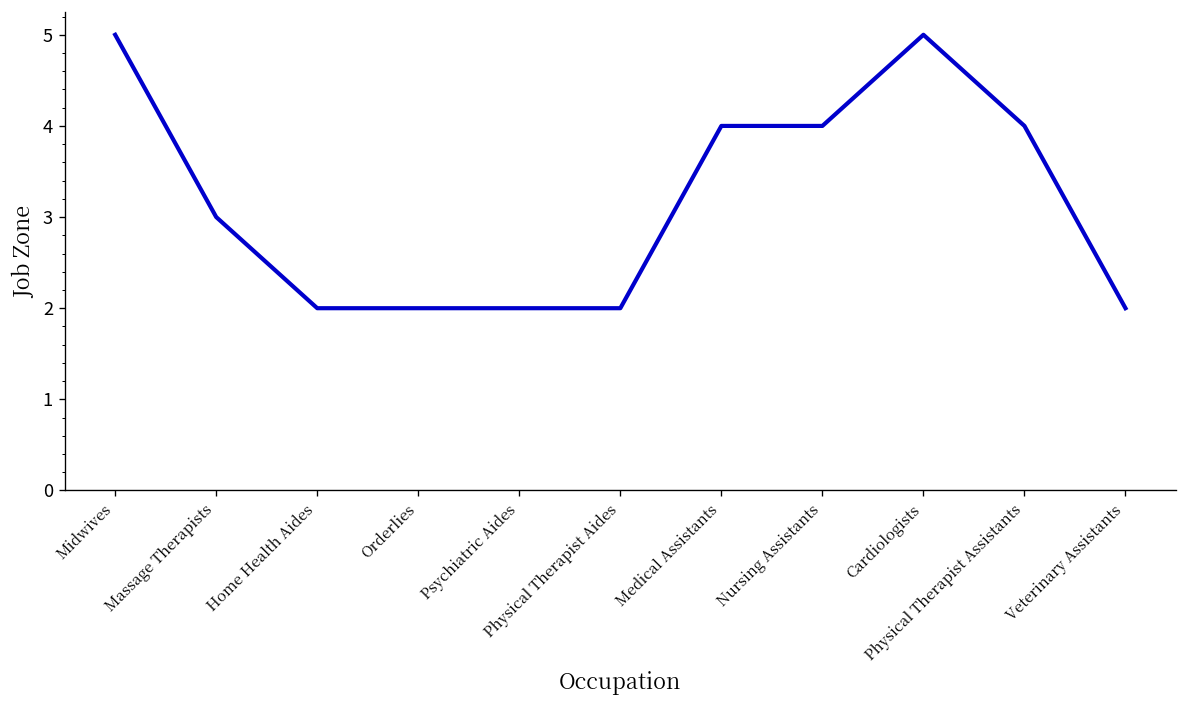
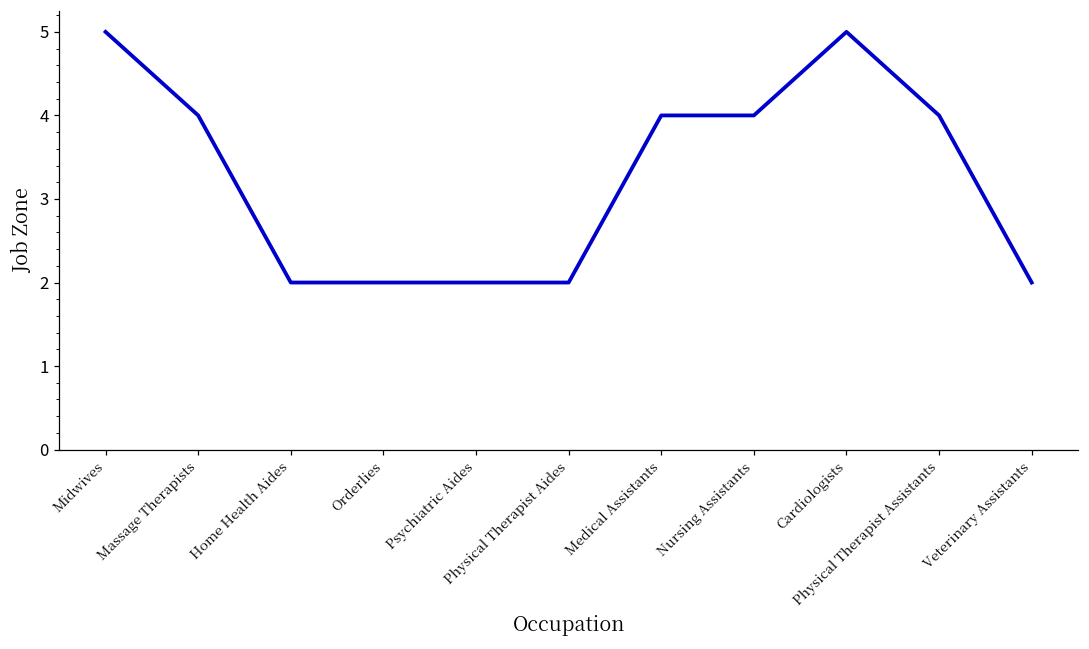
  {
    "Midwives": 5,
-   "Massage Therapists": 3,
+   "Massage Therapists": 4,
    "Home Health Aides": 2,
    "Orderlies": 2,
    "Psychiatric Aides": 2,
    "Physical Therapist Aides": 2,
    "Medical Assistants": 4,
    "Nursing Assistants": 4,
    "Cardiologists": 5,
    "Physical Therapist Assistants": 4,
    "Veterinary Assistants": 2
  }
